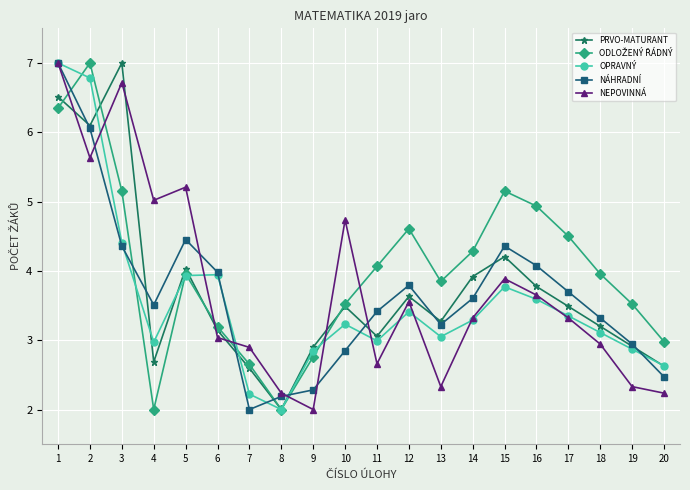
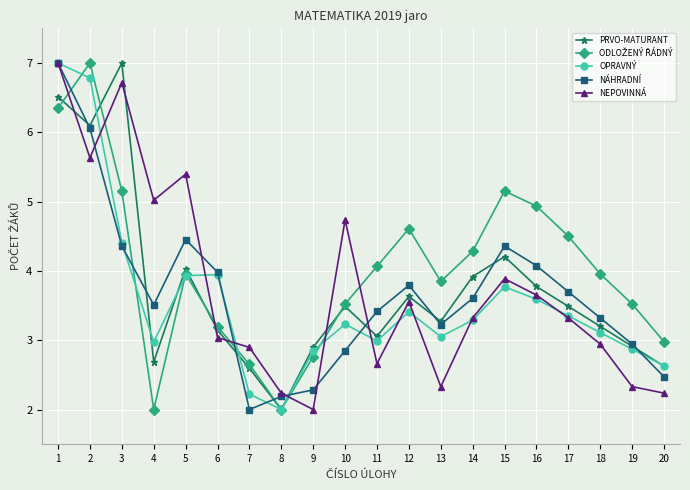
  {
    "NEPOVINNÁ": {
      "2": 5.6,
      "3": 6.7,
      "4": 5.0,
-     "5": 5.2,
+     "5": 5.4,
      "6": 3.0,
      "7": 2.9,
      "8": 2.2,
      "9": 2.0,
      "10": 4.7,
      "11": 2.7,
      "12": 3.6,
      "13": 2.3,
      "15": 3.9,
      "16": 3.7,
      "18": 2.9,
      "19": 2.3,
      "20": 2.2
    }
  }
